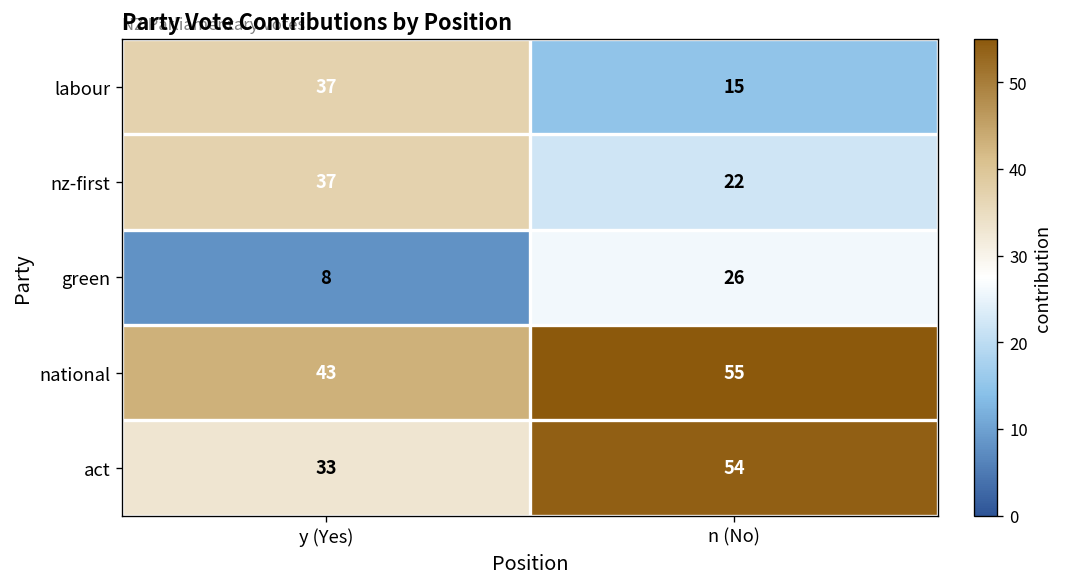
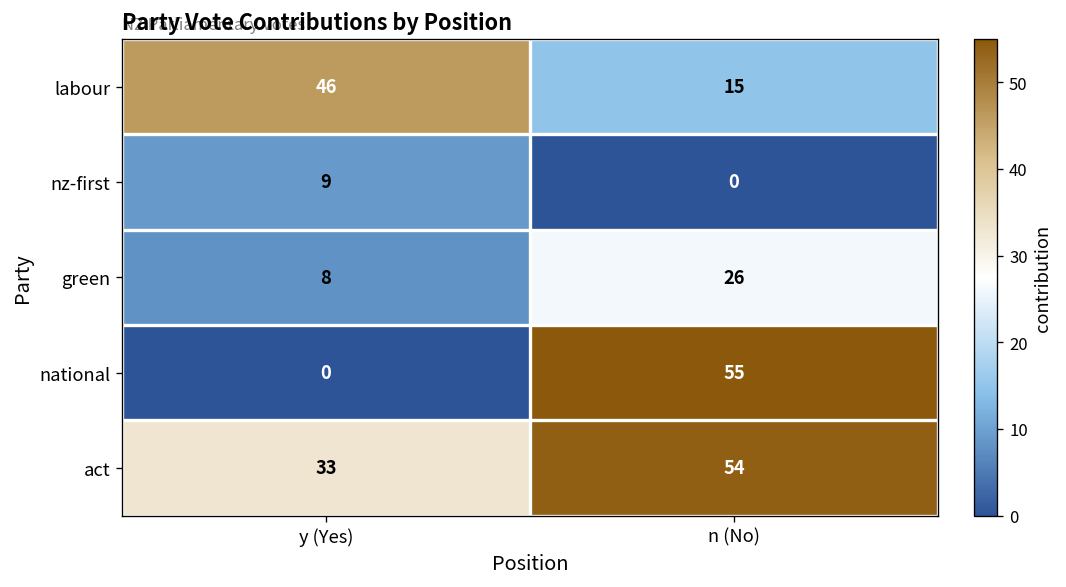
  {
    "labour": {
-     "y (Yes)": 37,
+     "y (Yes)": 46,
      "n (No)": 15
    },
    "nz-first": {
-     "y (Yes)": 37,
-     "n (No)": 22
+     "y (Yes)": 9,
+     "n (No)": 0
    },
    "green": {
      "y (Yes)": 8,
      "n (No)": 26
    },
    "national": {
-     "y (Yes)": 43,
+     "y (Yes)": 0,
      "n (No)": 55
    },
    "act": {
      "y (Yes)": 33,
      "n (No)": 54
    }
  }
